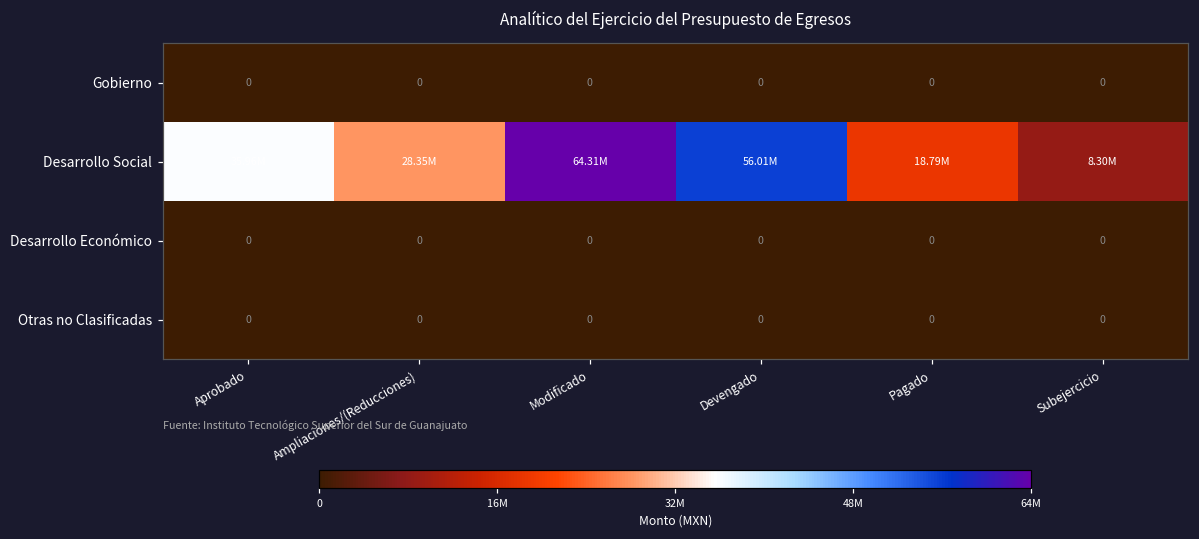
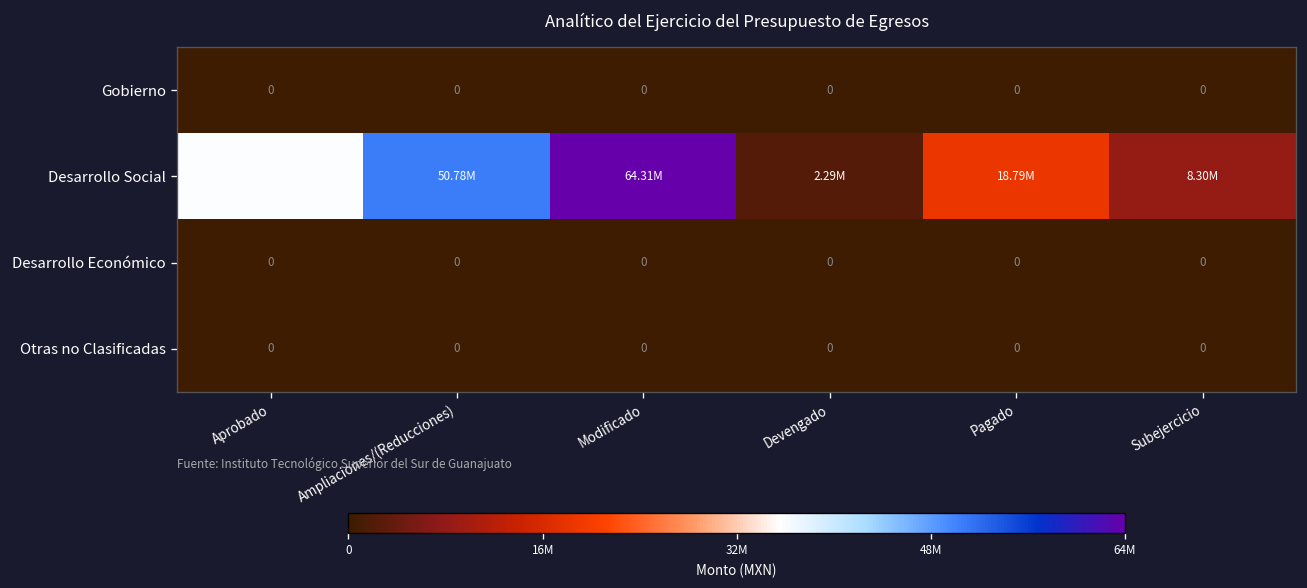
  {
    "Gobierno": {
      "Aprobado": "0",
      "Ampliaciones/(Reducciones)": "0",
      "Modificado": "0",
      "Devengado": "0",
      "Pagado": "0",
      "Subejercicio": "0"
    },
    "Desarrollo Social": {
-     "Ampliaciones/(Reducciones)": "28.35M",
+     "Ampliaciones/(Reducciones)": "50.78M",
      "Modificado": "64.31M",
-     "Devengado": "56.01M",
+     "Devengado": "2.29M",
      "Pagado": "18.79M",
      "Subejercicio": "8.30M"
    },
    "Desarrollo Económico": {
      "Aprobado": "0",
      "Ampliaciones/(Reducciones)": "0",
      "Modificado": "0",
      "Devengado": "0",
      "Pagado": "0",
      "Subejercicio": "0"
    },
    "Otras no Clasificadas": {
      "Aprobado": "0",
      "Ampliaciones/(Reducciones)": "0",
      "Modificado": "0",
      "Devengado": "0",
      "Pagado": "0",
      "Subejercicio": "0"
    }
  }
